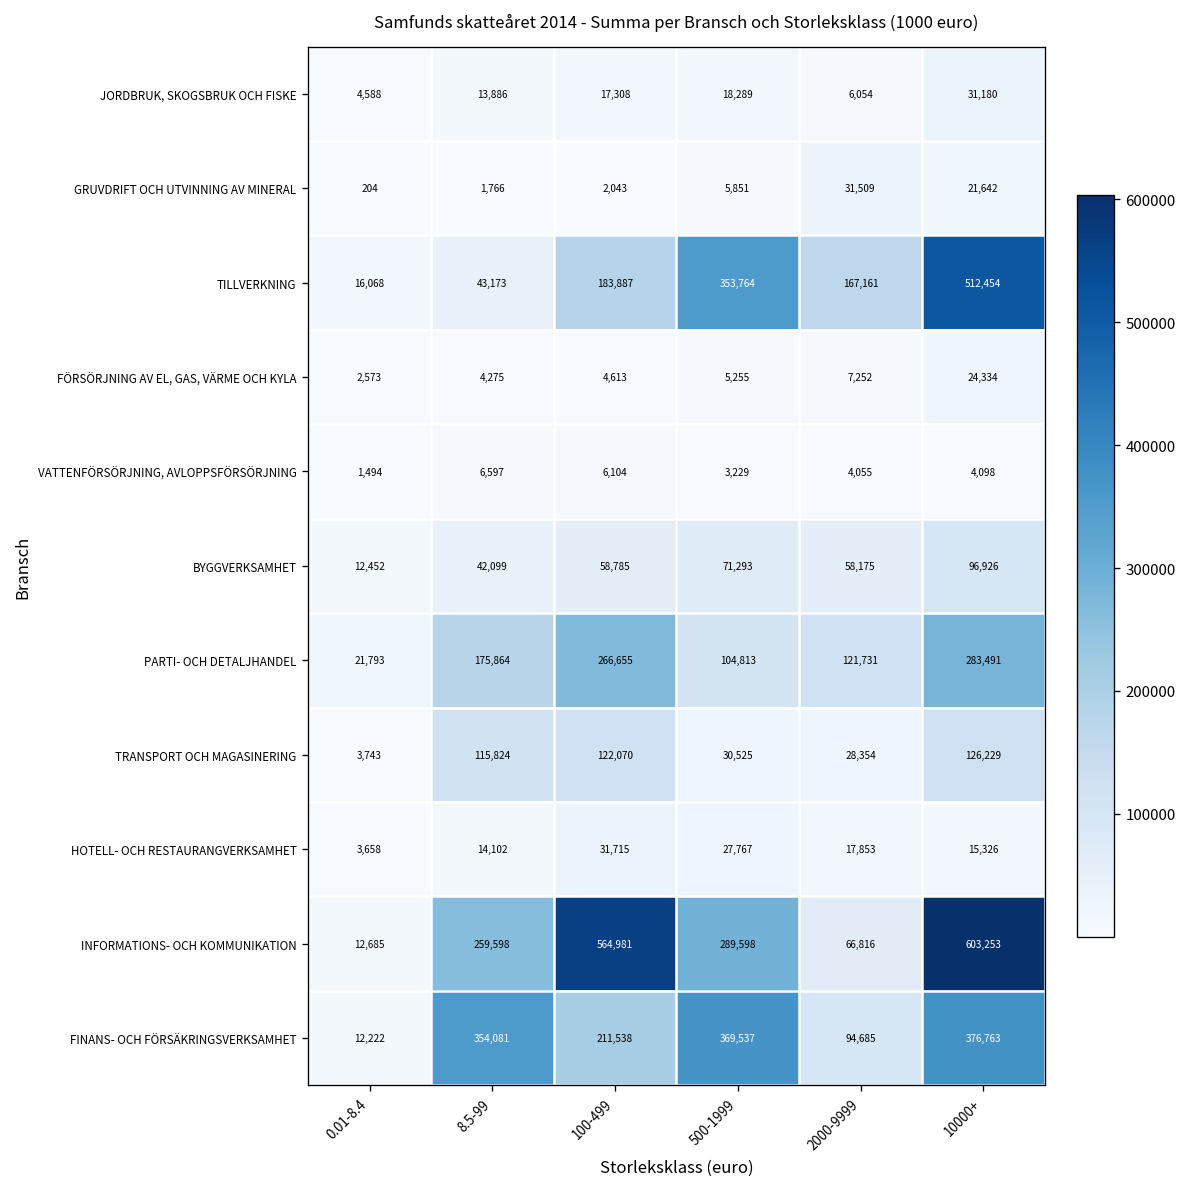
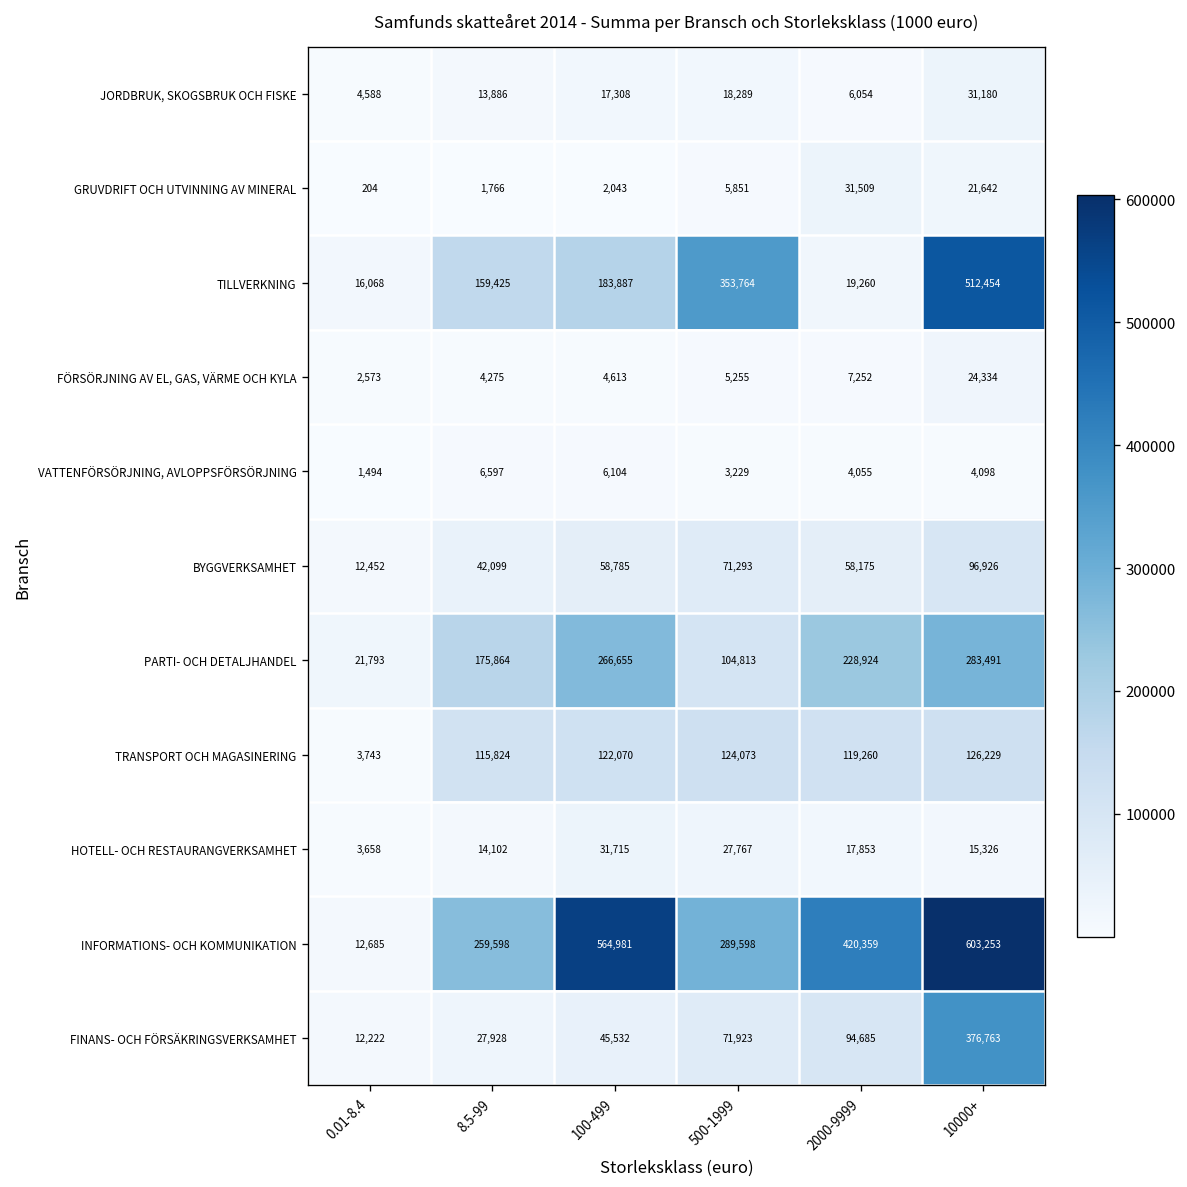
  {
    "JORDBRUK, SKOGSBRUK OCH FISKE": {
      "0.01-8.4": "4,588",
      "8.5-99": "13,886",
      "100-499": "17,308",
      "500-1999": "18,289",
      "2000-9999": "6,054",
      "10000+": "31,180"
    },
    "GRUVDRIFT OCH UTVINNING AV MINERAL": {
      "0.01-8.4": "204",
      "8.5-99": "1,766",
      "100-499": "2,043",
      "500-1999": "5,851",
      "2000-9999": "31,509",
      "10000+": "21,642"
    },
    "TILLVERKNING": {
      "0.01-8.4": "16,068",
-     "8.5-99": "43,173",
+     "8.5-99": "159,425",
      "100-499": "183,887",
      "500-1999": "353,764",
-     "2000-9999": "167,161",
+     "2000-9999": "19,260",
      "10000+": "512,454"
    },
    "FÖRSÖRJNING AV EL, GAS, VÄRME OCH KYLA": {
      "0.01-8.4": "2,573",
      "8.5-99": "4,275",
      "100-499": "4,613",
      "500-1999": "5,255",
      "2000-9999": "7,252",
      "10000+": "24,334"
    },
    "VATTENFÖRSÖRJNING, AVLOPPSFÖRSÖRJNING": {
      "0.01-8.4": "1,494",
      "8.5-99": "6,597",
      "100-499": "6,104",
      "500-1999": "3,229",
      "2000-9999": "4,055",
      "10000+": "4,098"
    },
    "BYGGVERKSAMHET": {
      "0.01-8.4": "12,452",
      "8.5-99": "42,099",
      "100-499": "58,785",
      "500-1999": "71,293",
      "2000-9999": "58,175",
      "10000+": "96,926"
    },
    "PARTI- OCH DETALJHANDEL": {
      "0.01-8.4": "21,793",
      "8.5-99": "175,864",
      "100-499": "266,655",
      "500-1999": "104,813",
-     "2000-9999": "121,731",
+     "2000-9999": "228,924",
      "10000+": "283,491"
    },
    "TRANSPORT OCH MAGASINERING": {
      "0.01-8.4": "3,743",
      "8.5-99": "115,824",
      "100-499": "122,070",
-     "500-1999": "30,525",
-     "2000-9999": "28,354",
+     "500-1999": "124,073",
+     "2000-9999": "119,260",
      "10000+": "126,229"
    },
    "HOTELL- OCH RESTAURANGVERKSAMHET": {
      "0.01-8.4": "3,658",
      "8.5-99": "14,102",
      "100-499": "31,715",
      "500-1999": "27,767",
      "2000-9999": "17,853",
      "10000+": "15,326"
    },
    "INFORMATIONS- OCH KOMMUNIKATION": {
      "0.01-8.4": "12,685",
      "8.5-99": "259,598",
      "100-499": "564,981",
      "500-1999": "289,598",
-     "2000-9999": "66,816",
+     "2000-9999": "420,359",
      "10000+": "603,253"
    },
    "FINANS- OCH FÖRSÄKRINGSVERKSAMHET": {
      "0.01-8.4": "12,222",
-     "8.5-99": "354,081",
-     "100-499": "211,538",
-     "500-1999": "369,537",
+     "8.5-99": "27,928",
+     "100-499": "45,532",
+     "500-1999": "71,923",
      "2000-9999": "94,685",
      "10000+": "376,763"
    }
  }
